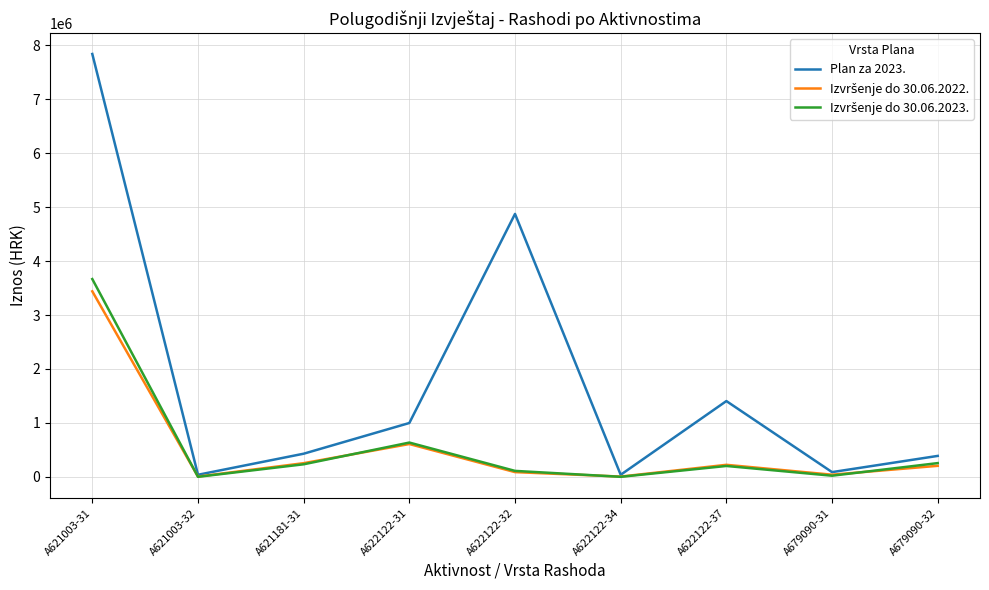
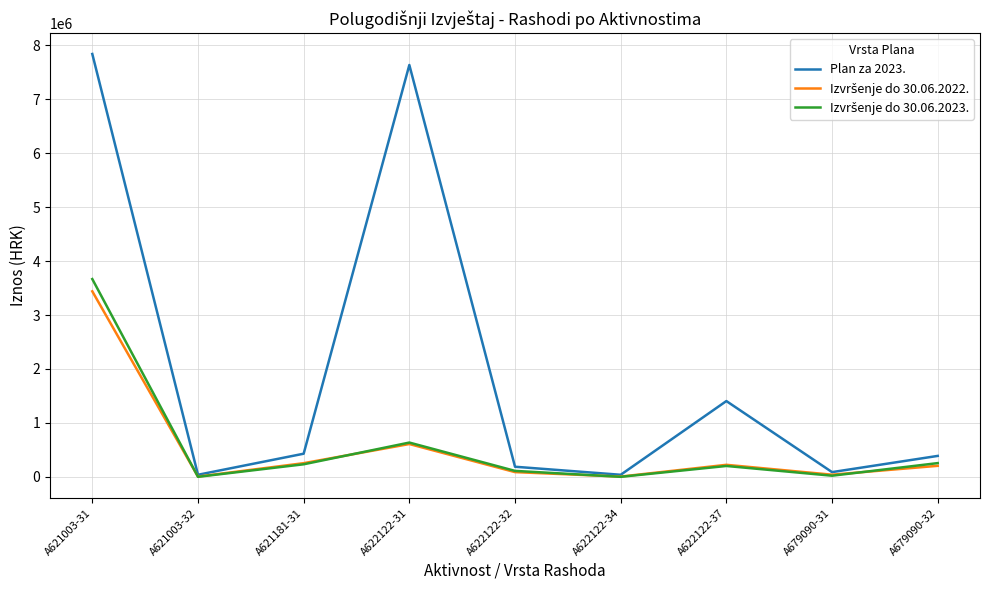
  {
    "Plan za 2023.": {
      "A621003-31": 7800000,
      "A621181-31": 400000,
-     "A622122-31": 1000000,
-     "A622122-32": 4900000,
+     "A622122-31": 7600000,
+     "A622122-32": 200000,
      "A622122-37": 1400000,
      "A679090-31": 100000,
      "A679090-32": 400000
    },
    "Izvršenje do 30.06.2022.": {
      "A621003-31": 3400000,
      "A679090-32": 200000
    },
    "Izvršenje do 30.06.2023.": {
      "A621003-31": 3700000,
      "A679090-32": 300000
    }
  }
